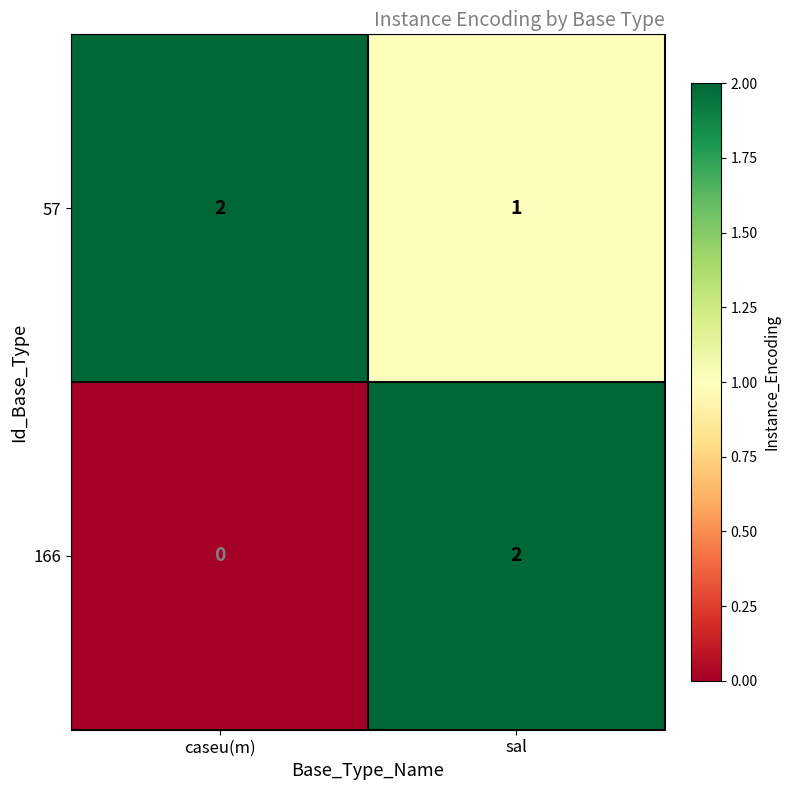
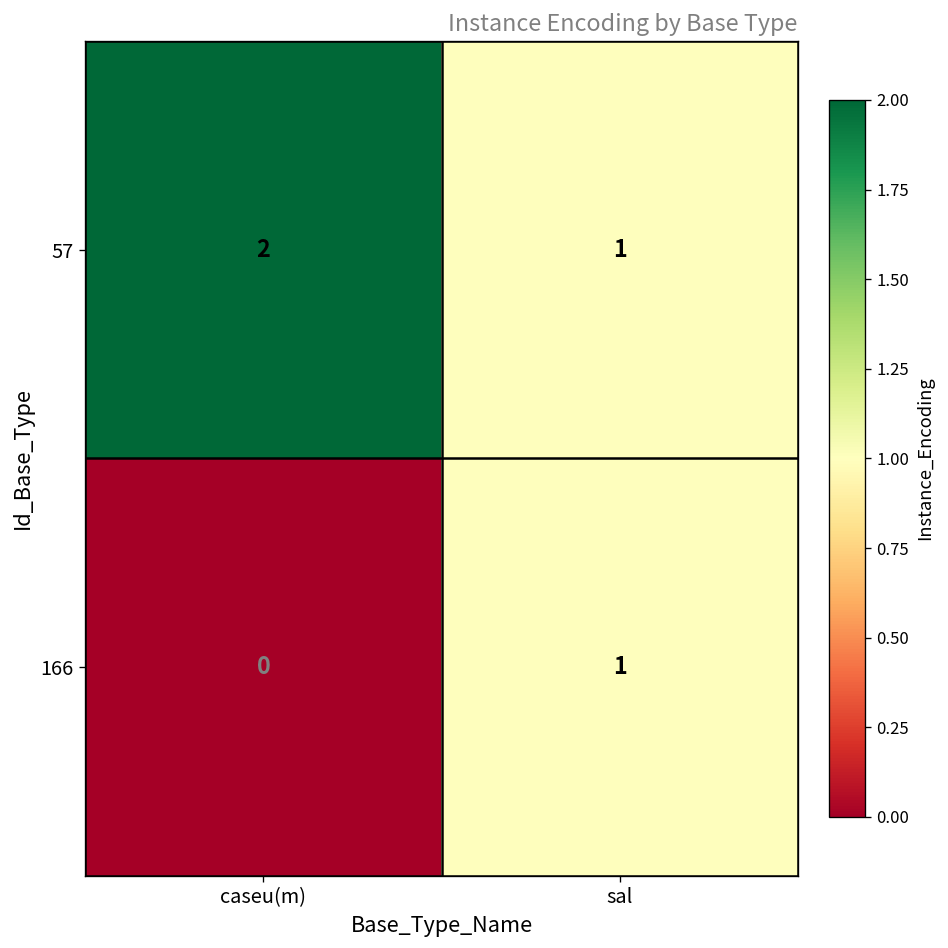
  {
    "57": {
      "caseu(m)": 2,
      "sal": 1
    },
    "166": {
      "caseu(m)": 0,
-     "sal": 2
+     "sal": 1
    }
  }
